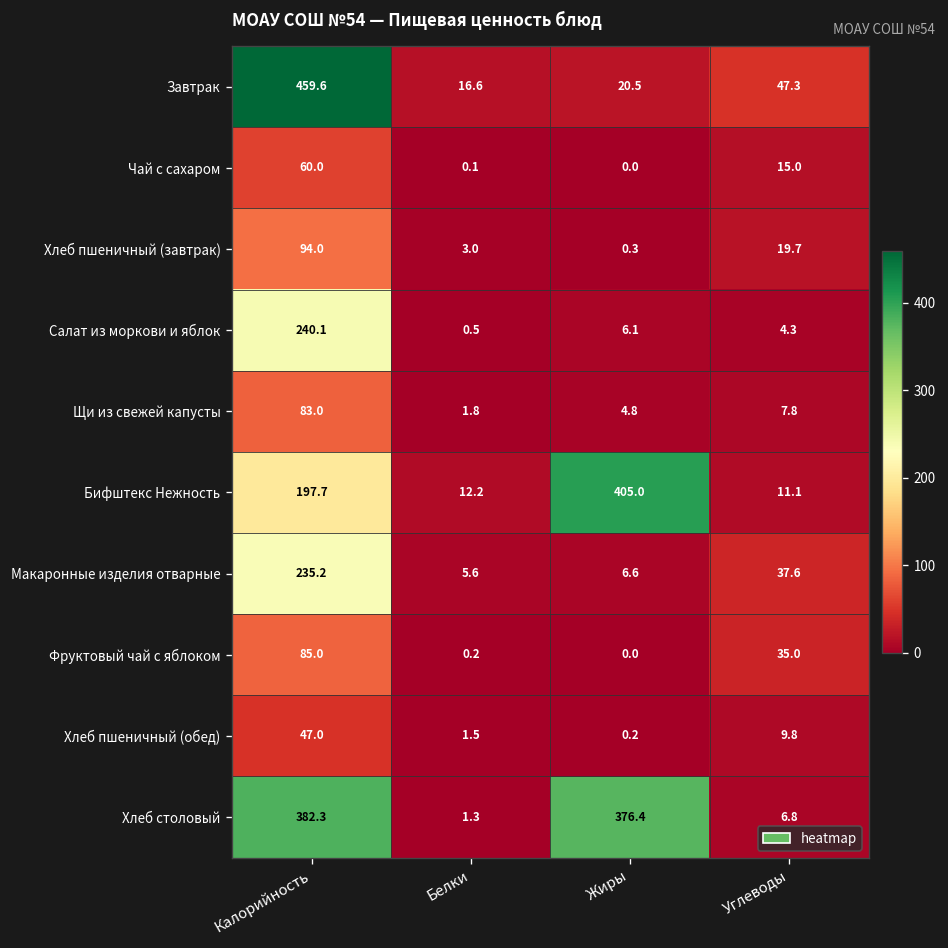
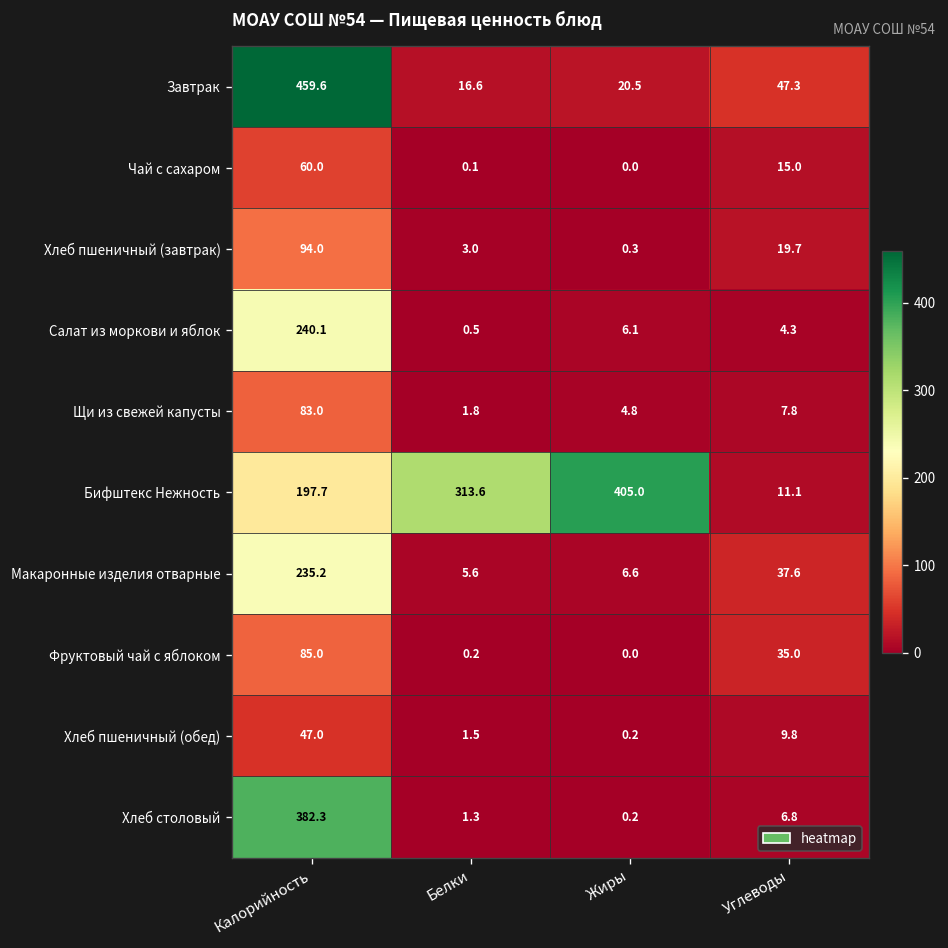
  {
    "Завтрак": {
      "Калорийность": 459.6,
      "Белки": 16.6,
      "Жиры": 20.5,
      "Углеводы": 47.3
    },
    "Чай с сахаром": {
      "Калорийность": 60.0,
      "Белки": 0.1,
      "Жиры": 0.0,
      "Углеводы": 15.0
    },
    "Хлеб пшеничный (завтрак)": {
      "Калорийность": 94.0,
      "Белки": 3.0,
      "Жиры": 0.3,
      "Углеводы": 19.7
    },
    "Салат из моркови и яблок": {
      "Калорийность": 240.1,
      "Белки": 0.5,
      "Жиры": 6.1,
      "Углеводы": 4.3
    },
    "Щи из свежей капусты": {
      "Калорийность": 83.0,
      "Белки": 1.8,
      "Жиры": 4.8,
      "Углеводы": 7.8
    },
    "Бифштекс Нежность": {
      "Калорийность": 197.7,
-     "Белки": 12.2,
+     "Белки": 313.6,
      "Жиры": 405.0,
      "Углеводы": 11.1
    },
    "Макаронные изделия отварные": {
      "Калорийность": 235.2,
      "Белки": 5.6,
      "Жиры": 6.6,
      "Углеводы": 37.6
    },
    "Фруктовый чай с яблоком": {
      "Калорийность": 85.0,
      "Белки": 0.2,
      "Жиры": 0.0,
      "Углеводы": 35.0
    },
    "Хлеб пшеничный (обед)": {
      "Калорийность": 47.0,
      "Белки": 1.5,
      "Жиры": 0.2,
      "Углеводы": 9.8
    },
    "Хлеб столовый": {
      "Калорийность": 382.3,
      "Белки": 1.3,
-     "Жиры": 376.4,
+     "Жиры": 0.2,
      "Углеводы": 6.8
    }
  }
